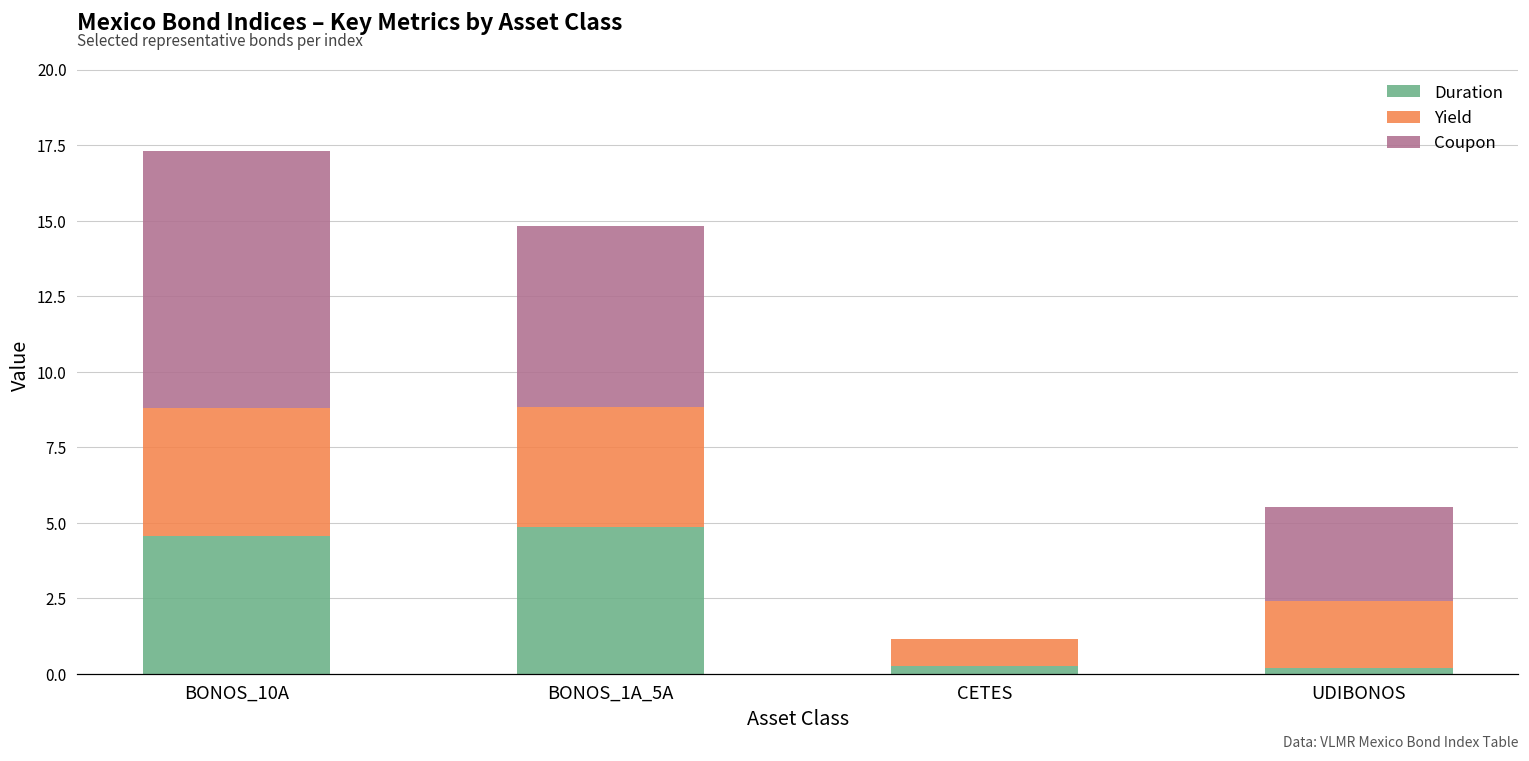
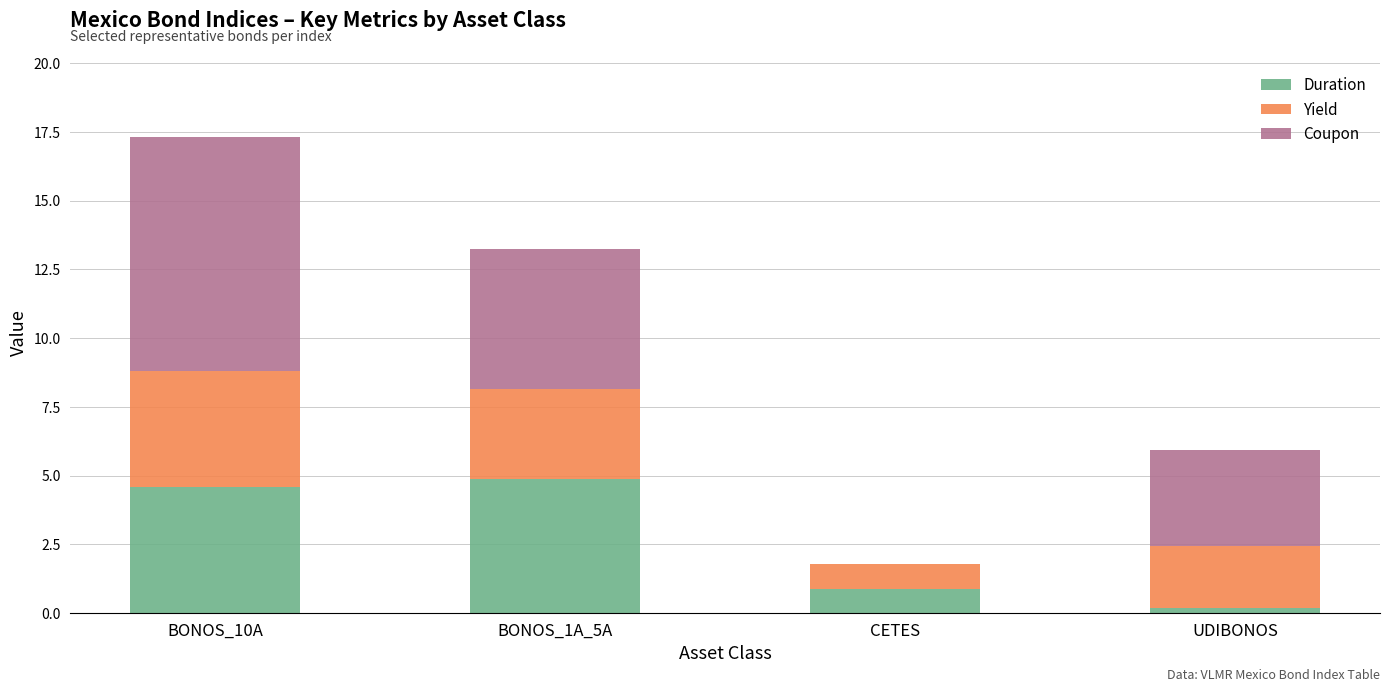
  {
    "Duration": {
      "BONOS_10A": 4.6,
      "BONOS_1A_5A": 4.9,
-     "CETES": 0.3,
+     "CETES": 0.9,
      "UDIBONOS": 0.2
    },
    "Yield": {
      "BONOS_10A": 4.2,
-     "BONOS_1A_5A": 4.0,
+     "BONOS_1A_5A": 3.3,
      "CETES": 0.9,
      "UDIBONOS": 2.2
    },
    "Coupon": {
      "BONOS_10A": 8.5,
-     "BONOS_1A_5A": 6.0,
+     "BONOS_1A_5A": 5.1,
      "CETES": 0.0,
-     "UDIBONOS": 3.1
+     "UDIBONOS": 3.5
    }
  }
